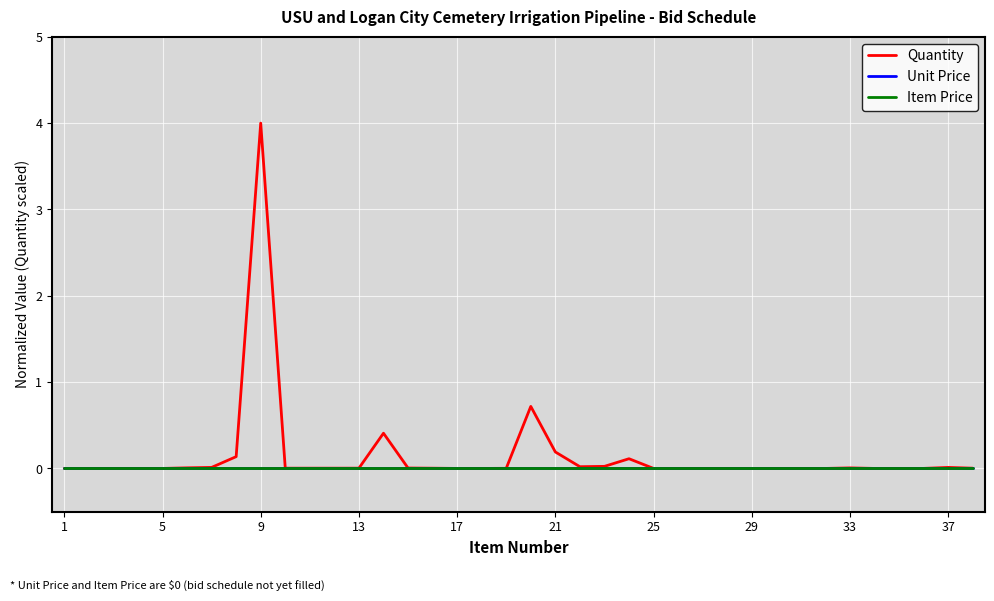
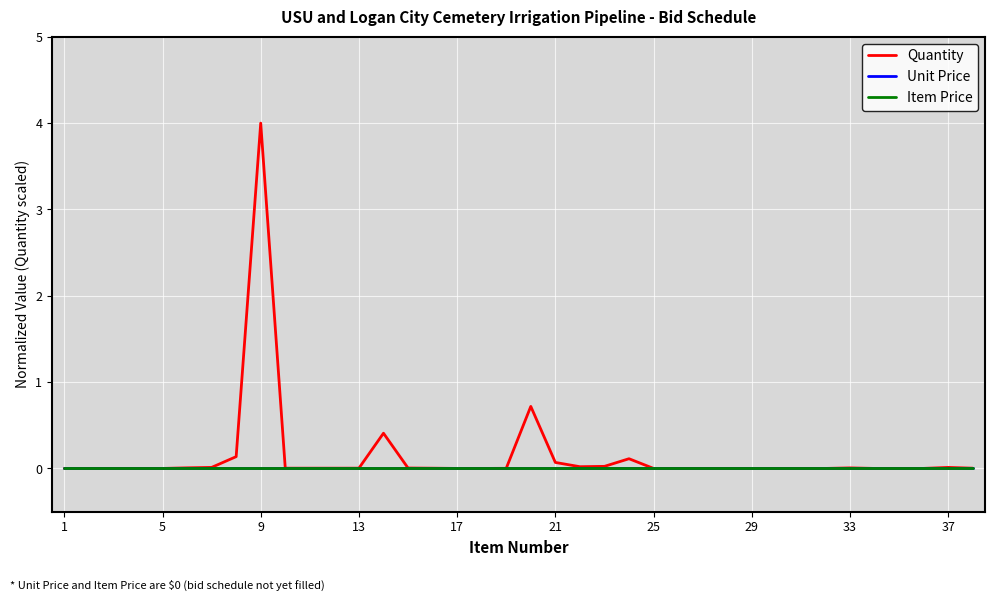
  {
    "Quantity": {
      "9": 4.0,
-     "21": 0.2
+     "21": 0.1
    },
    "Item Price": {
      "9": 0.0,
      "21": 0.0
    }
  }
